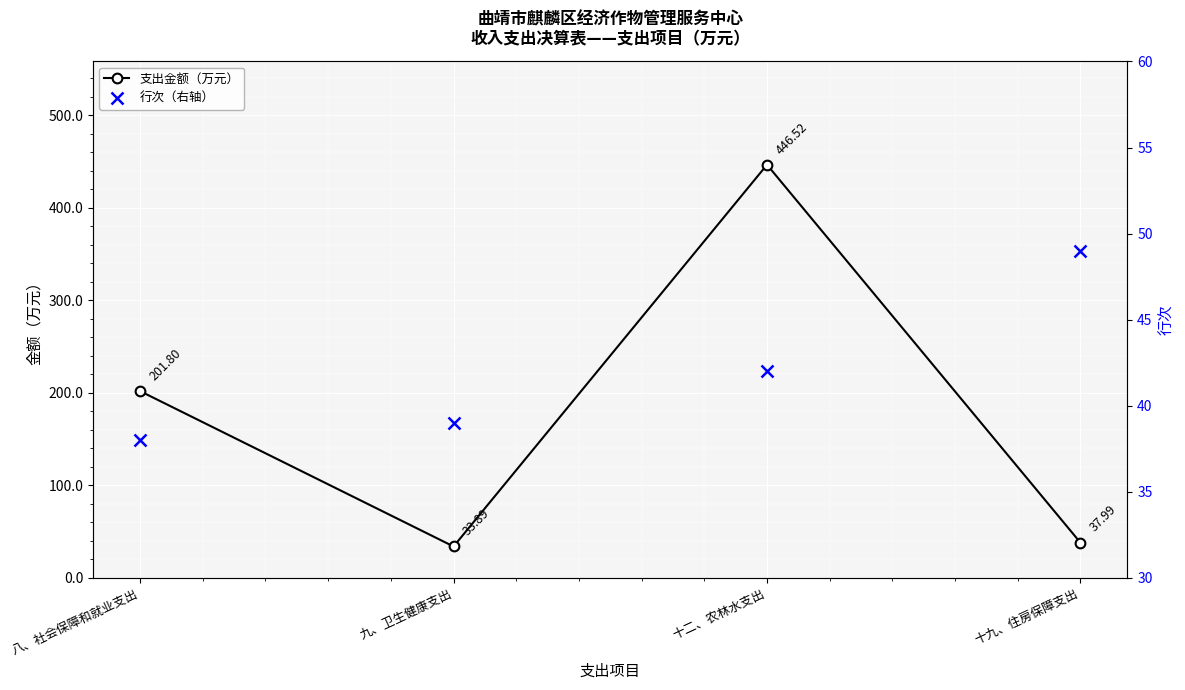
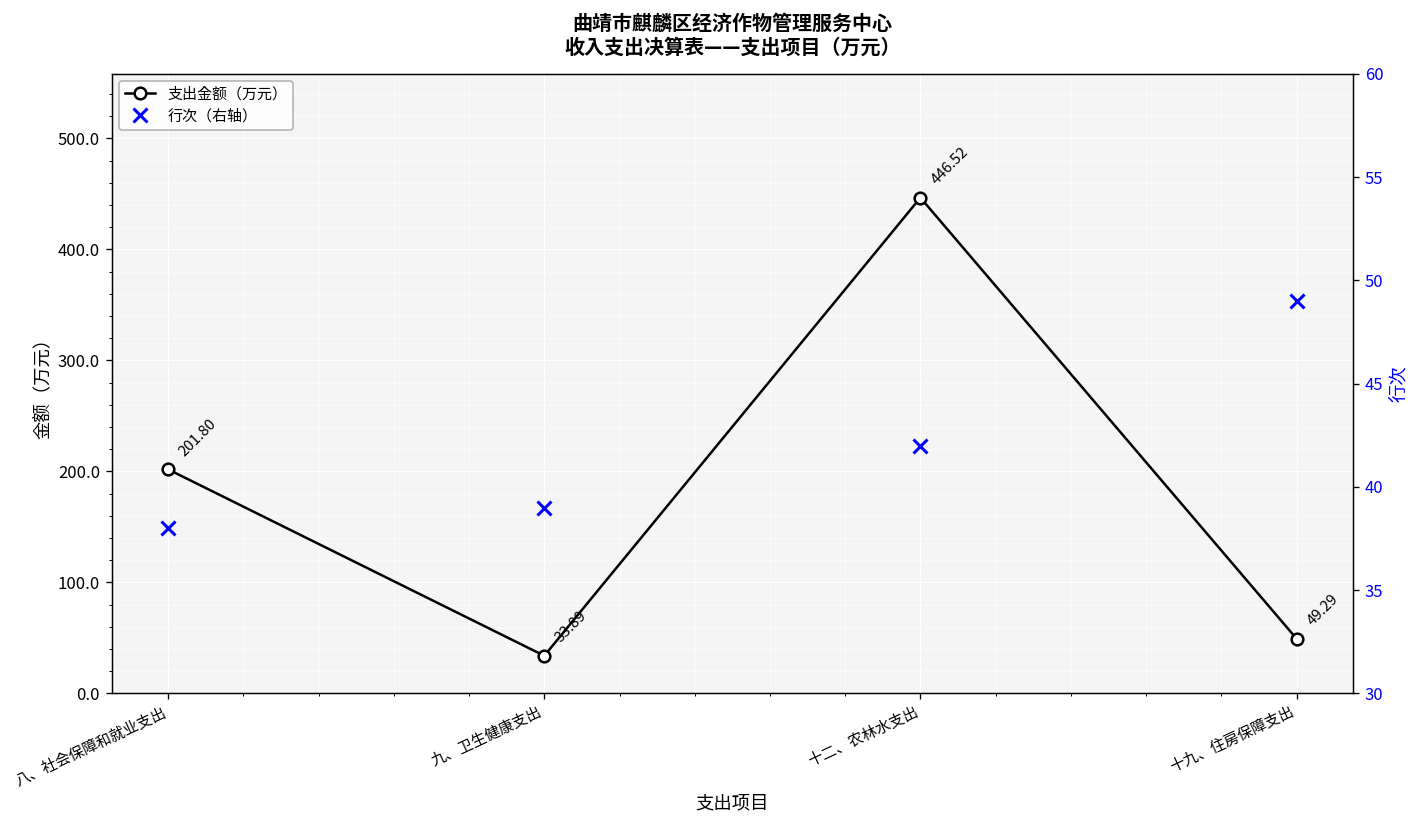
  {
    "支出金额（万元）": {
      "八、社会保障和就业支出": 201.80,
      "九、卫生健康支出": 33.89,
      "十二、农林水支出": 446.52,
-     "十九、住房保障支出": 37.99
+     "十九、住房保障支出": 49.29
    }
  }
